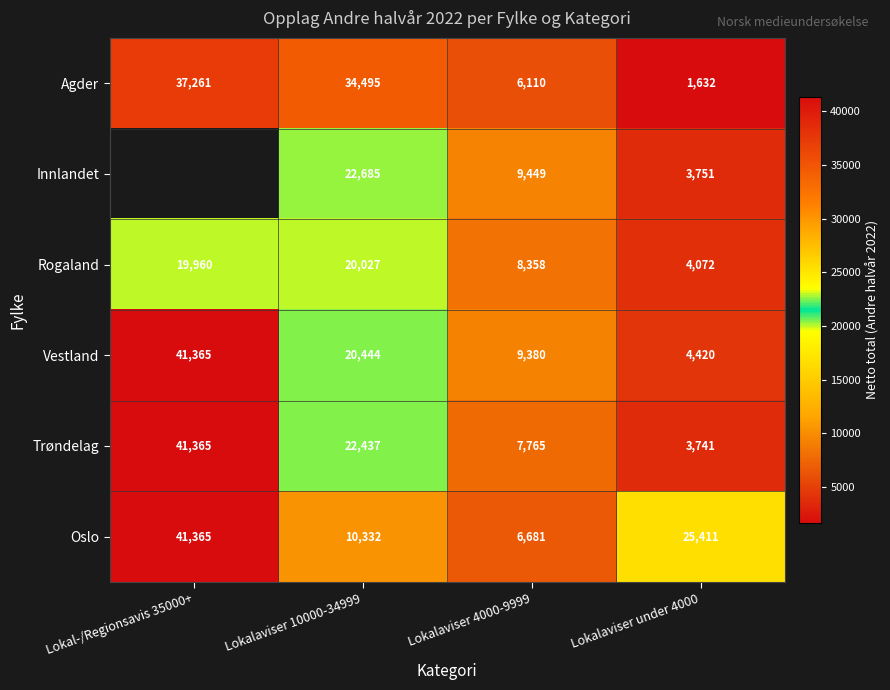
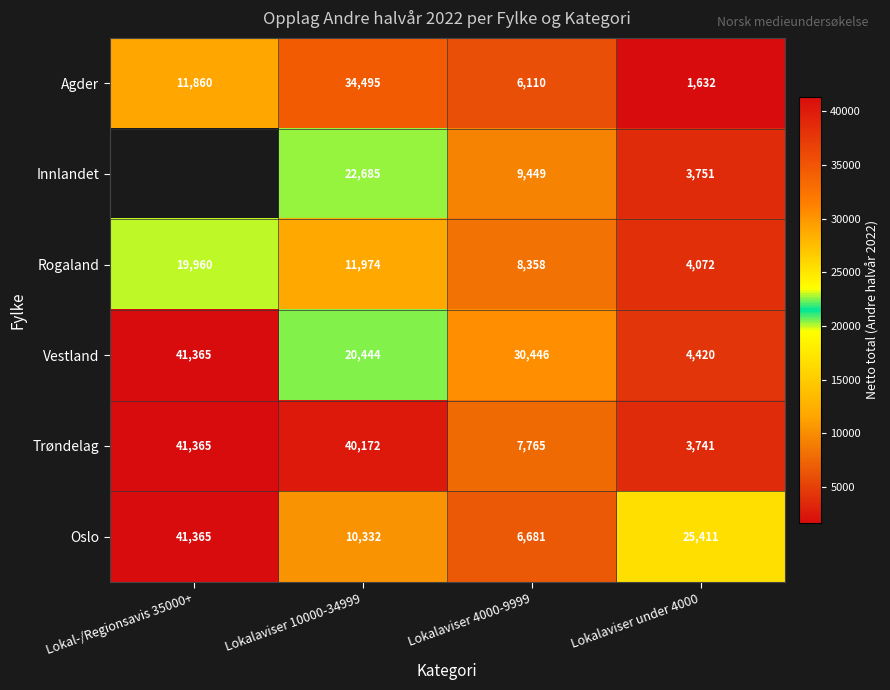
  {
    "Agder": {
-     "Lokal-/Regionsavis 35000+": "37,261",
+     "Lokal-/Regionsavis 35000+": "11,860",
      "Lokalaviser 10000-34999": "34,495",
      "Lokalaviser 4000-9999": "6,110",
      "Lokalaviser under 4000": "1,632"
    },
    "Innlandet": {
      "Lokalaviser 10000-34999": "22,685",
      "Lokalaviser 4000-9999": "9,449",
      "Lokalaviser under 4000": "3,751"
    },
    "Rogaland": {
      "Lokal-/Regionsavis 35000+": "19,960",
-     "Lokalaviser 10000-34999": "20,027",
+     "Lokalaviser 10000-34999": "11,974",
      "Lokalaviser 4000-9999": "8,358",
      "Lokalaviser under 4000": "4,072"
    },
    "Vestland": {
      "Lokal-/Regionsavis 35000+": "41,365",
      "Lokalaviser 10000-34999": "20,444",
-     "Lokalaviser 4000-9999": "9,380",
+     "Lokalaviser 4000-9999": "30,446",
      "Lokalaviser under 4000": "4,420"
    },
    "Trøndelag": {
      "Lokal-/Regionsavis 35000+": "41,365",
-     "Lokalaviser 10000-34999": "22,437",
+     "Lokalaviser 10000-34999": "40,172",
      "Lokalaviser 4000-9999": "7,765",
      "Lokalaviser under 4000": "3,741"
    },
    "Oslo": {
      "Lokal-/Regionsavis 35000+": "41,365",
      "Lokalaviser 10000-34999": "10,332",
      "Lokalaviser 4000-9999": "6,681",
      "Lokalaviser under 4000": "25,411"
    }
  }
